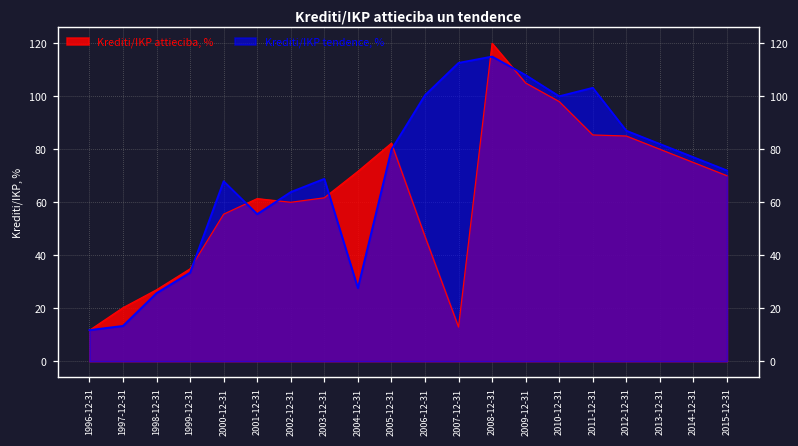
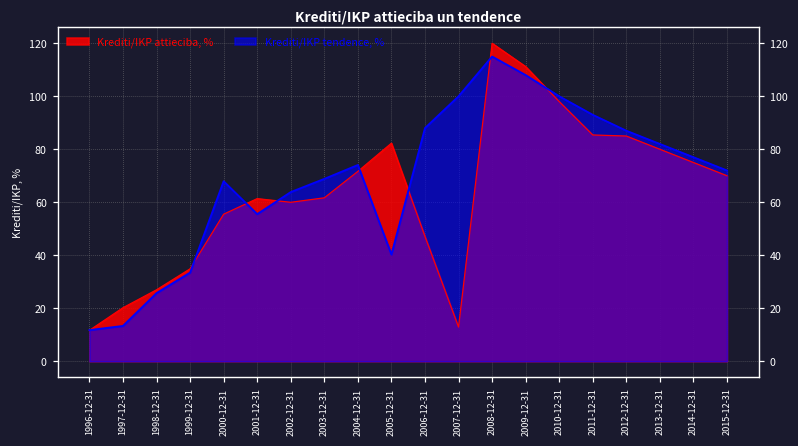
  {
    "Krediti/IKP attieciba, %": {
      "1997-12-31": 20,
      "1998-12-31": 27,
      "1999-12-31": 35,
      "2000-12-31": 56,
      "2001-12-31": 61,
      "2002-12-31": 60,
      "2003-12-31": 62,
      "2004-12-31": 72,
      "2005-12-31": 82,
      "2006-12-31": 47,
      "2007-12-31": 13,
      "2008-12-31": 120,
-     "2009-12-31": 105,
+     "2009-12-31": 111,
      "2010-12-31": 98,
      "2011-12-31": 85,
      "2012-12-31": 85,
      "2013-12-31": 80,
      "2014-12-31": 75,
      "2015-12-31": 70
    },
    "Krediti/IKP tendence, %": {
      "1997-12-31": 13,
      "1998-12-31": 26,
      "1999-12-31": 33,
      "2000-12-31": 68,
      "2001-12-31": 56,
      "2002-12-31": 64,
      "2003-12-31": 69,
-     "2004-12-31": 28,
-     "2005-12-31": 80,
-     "2006-12-31": 100,
-     "2007-12-31": 113,
+     "2004-12-31": 74,
+     "2005-12-31": 40,
+     "2006-12-31": 88,
+     "2007-12-31": 100,
      "2008-12-31": 115,
      "2009-12-31": 108,
      "2010-12-31": 100,
-     "2011-12-31": 103,
+     "2011-12-31": 93,
      "2012-12-31": 87,
      "2013-12-31": 82,
      "2014-12-31": 77,
      "2015-12-31": 72
    }
  }
